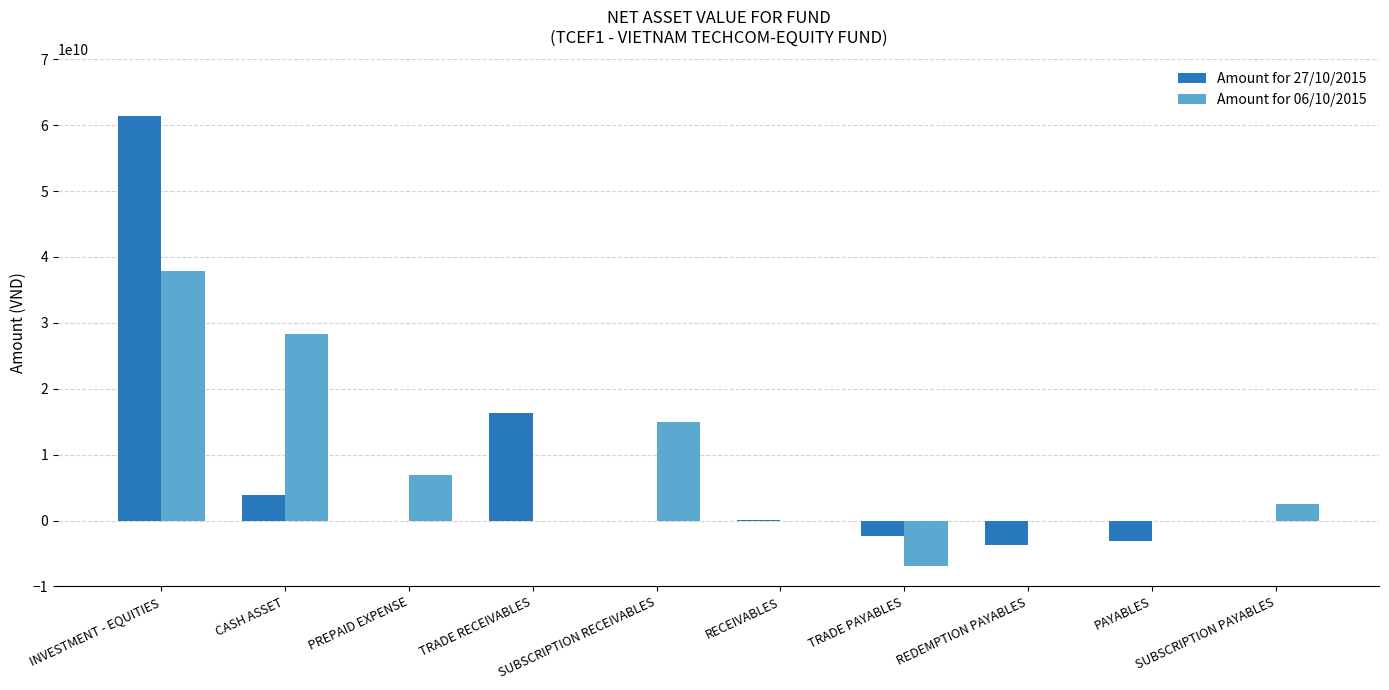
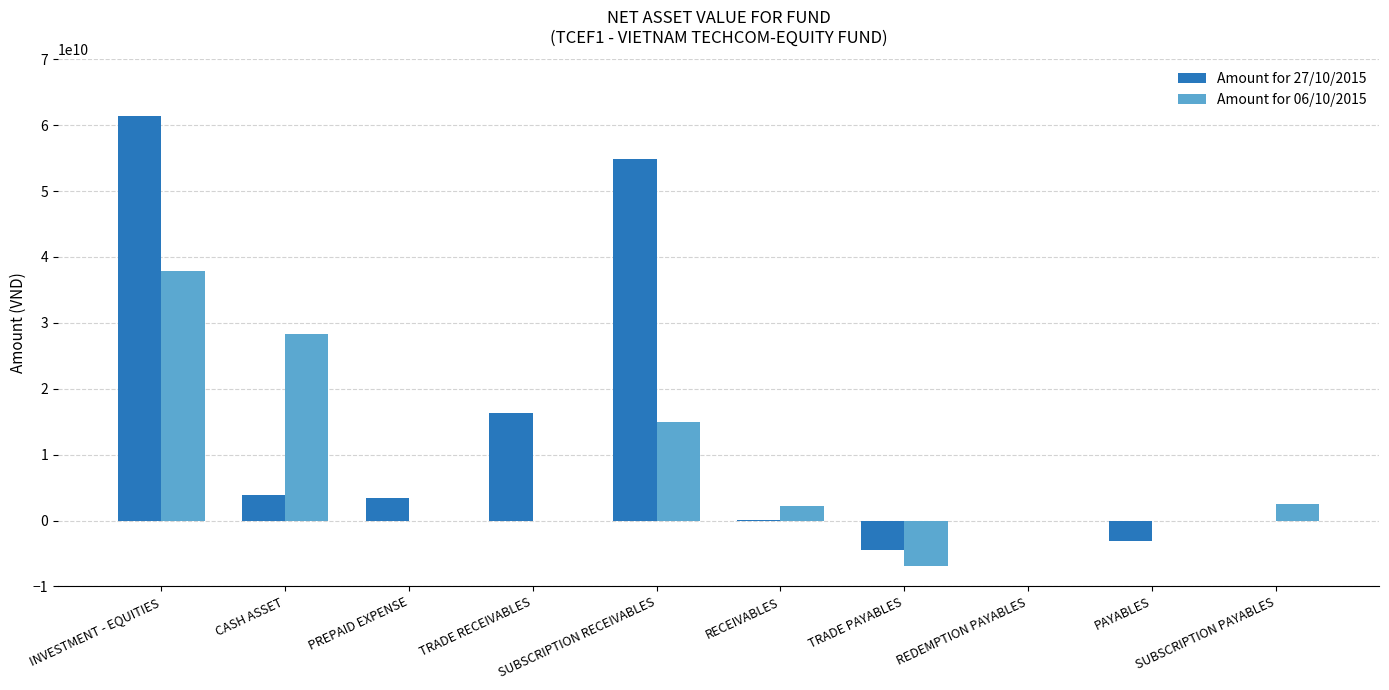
  {
    "Amount for 27/10/2015": {
      "INVESTMENT - EQUITIES": 61000000000,
      "CASH ASSET": 4000000000,
-     "PREPAID EXPENSE": 0,
+     "PREPAID EXPENSE": 3000000000,
      "TRADE RECEIVABLES": 16000000000,
-     "SUBSCRIPTION RECEIVABLES": 0,
-     "TRADE PAYABLES": -2000000000,
-     "REDEMPTION PAYABLES": -4000000000,
+     "SUBSCRIPTION RECEIVABLES": 55000000000,
+     "TRADE PAYABLES": -4000000000,
+     "REDEMPTION PAYABLES": 0,
      "PAYABLES": -3000000000
    },
    "Amount for 06/10/2015": {
      "INVESTMENT - EQUITIES": 38000000000,
      "CASH ASSET": 28000000000,
-     "PREPAID EXPENSE": 7000000000,
+     "PREPAID EXPENSE": 0,
      "TRADE RECEIVABLES": 0,
      "SUBSCRIPTION RECEIVABLES": 15000000000,
-     "RECEIVABLES": 0,
+     "RECEIVABLES": 2000000000,
      "TRADE PAYABLES": -7000000000,
      "SUBSCRIPTION PAYABLES": 3000000000
    }
  }
